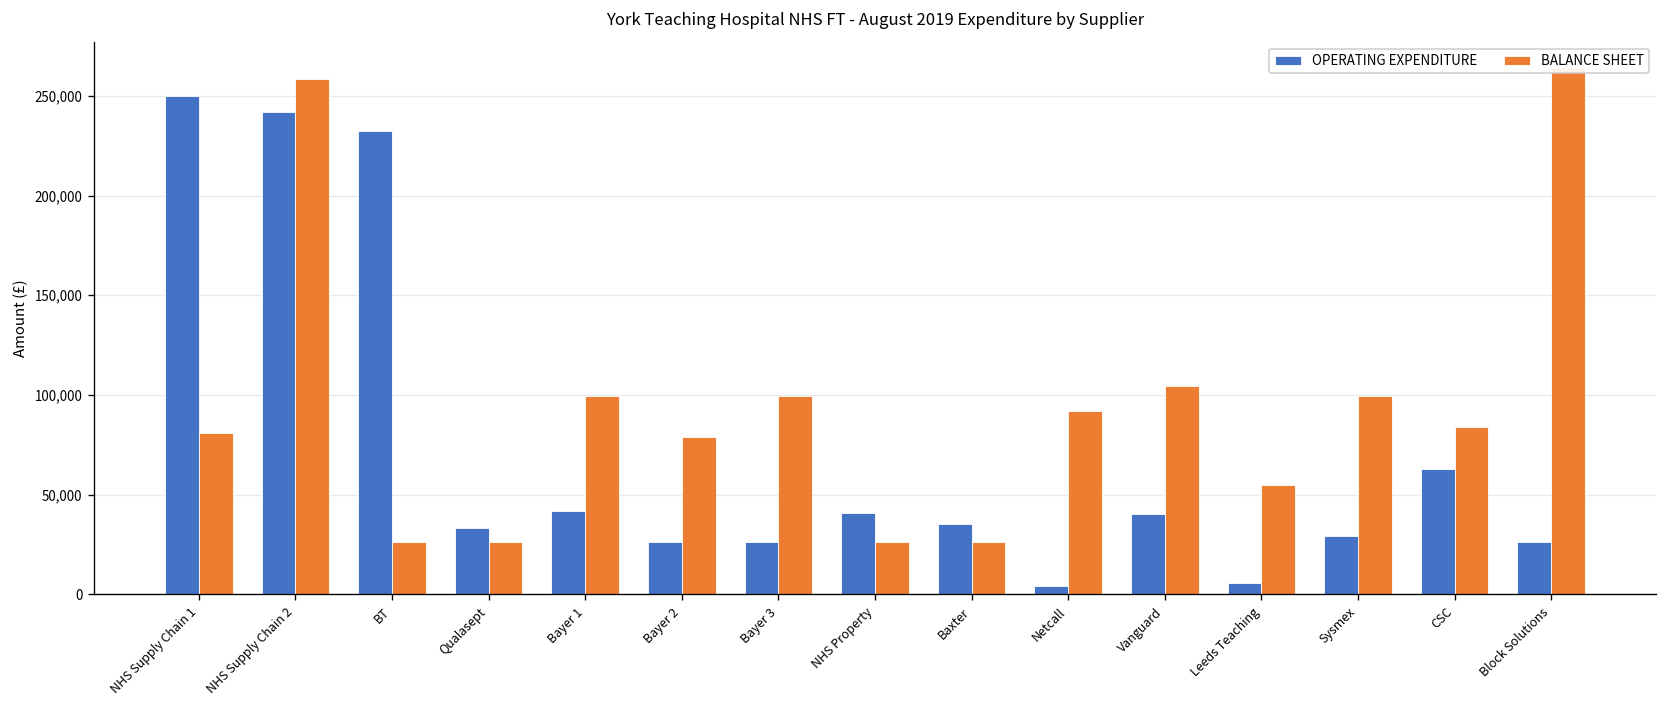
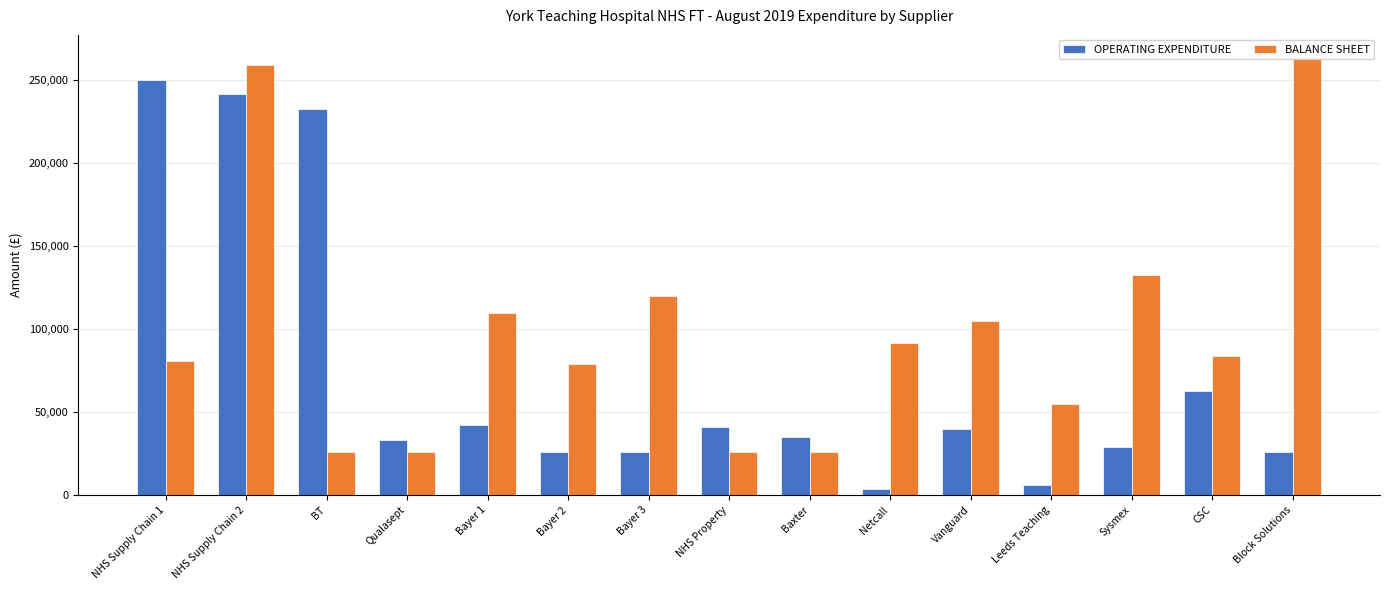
  {
    "OPERATING EXPENDITURE": {
      "NHS Supply Chain 1": "250,000",
      "NHS Supply Chain 2": "242,000",
      "BT": "232,000",
      "Qualasept": "33,000",
      "Bayer 1": "42,000",
      "Bayer 2": "26,000",
      "Bayer 3": "26,000",
      "NHS Property": "41,000",
      "Baxter": "35,000",
      "Netcall": "4,000",
      "Vanguard": "40,000",
      "Leeds Teaching": "6,000",
      "Sysmex": "29,000",
      "CSC": "63,000",
      "Block Solutions": "26,000"
    },
    "BALANCE SHEET": {
      "NHS Supply Chain 1": "81,000",
      "NHS Supply Chain 2": "259,000",
      "BT": "26,000",
      "Qualasept": "26,000",
-     "Bayer 1": "100,000",
+     "Bayer 1": "110,000",
      "Bayer 2": "79,000",
-     "Bayer 3": "100,000",
+     "Bayer 3": "120,000",
      "NHS Property": "26,000",
      "Baxter": "26,000",
      "Netcall": "92,000",
      "Vanguard": "105,000",
      "Leeds Teaching": "55,000",
-     "Sysmex": "100,000",
+     "Sysmex": "133,000",
      "CSC": "84,000"
    }
  }
